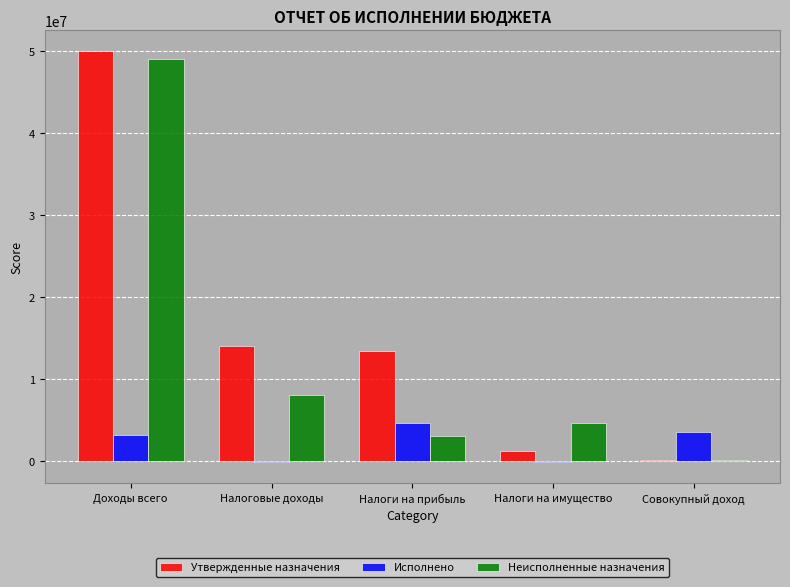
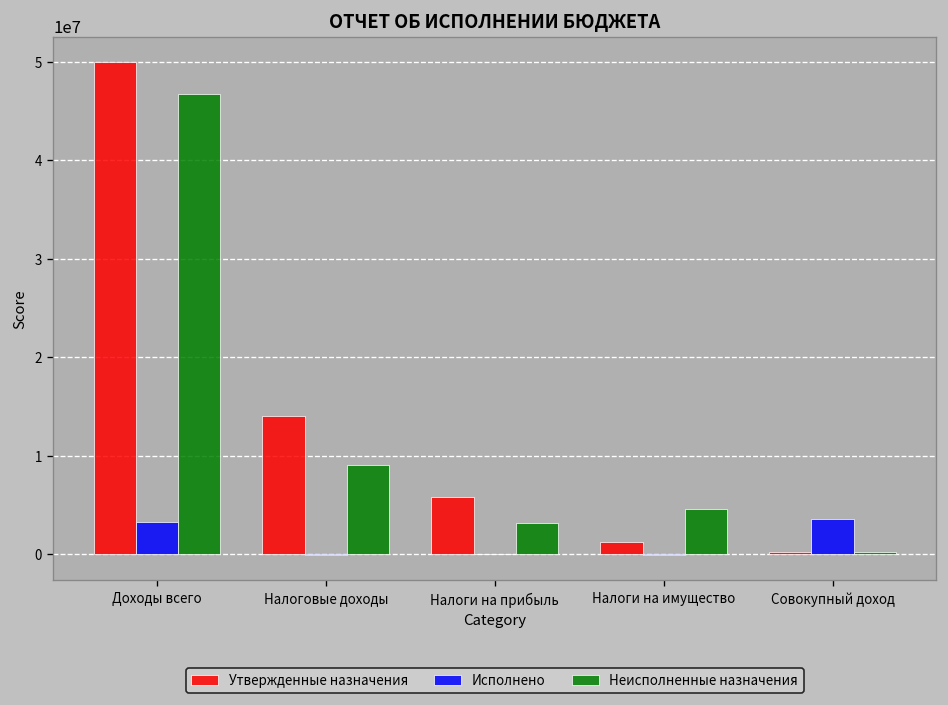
  {
    "Утвержденные назначения": {
      "Доходы всего": 50000000,
      "Налоговые доходы": 14000000,
-     "Налоги на прибыль": 13000000,
+     "Налоги на прибыль": 6000000,
      "Налоги на имущество": 1000000
    },
    "Исполнено": {
      "Доходы всего": 3000000,
-     "Налоги на прибыль": 5000000,
+     "Налоги на прибыль": 0,
      "Совокупный доход": 4000000
    },
    "Неисполненные назначения": {
-     "Доходы всего": 49000000,
-     "Налоговые доходы": 8000000,
+     "Доходы всего": 47000000,
+     "Налоговые доходы": 9000000,
      "Налоги на прибыль": 3000000,
      "Налоги на имущество": 5000000
    }
  }
